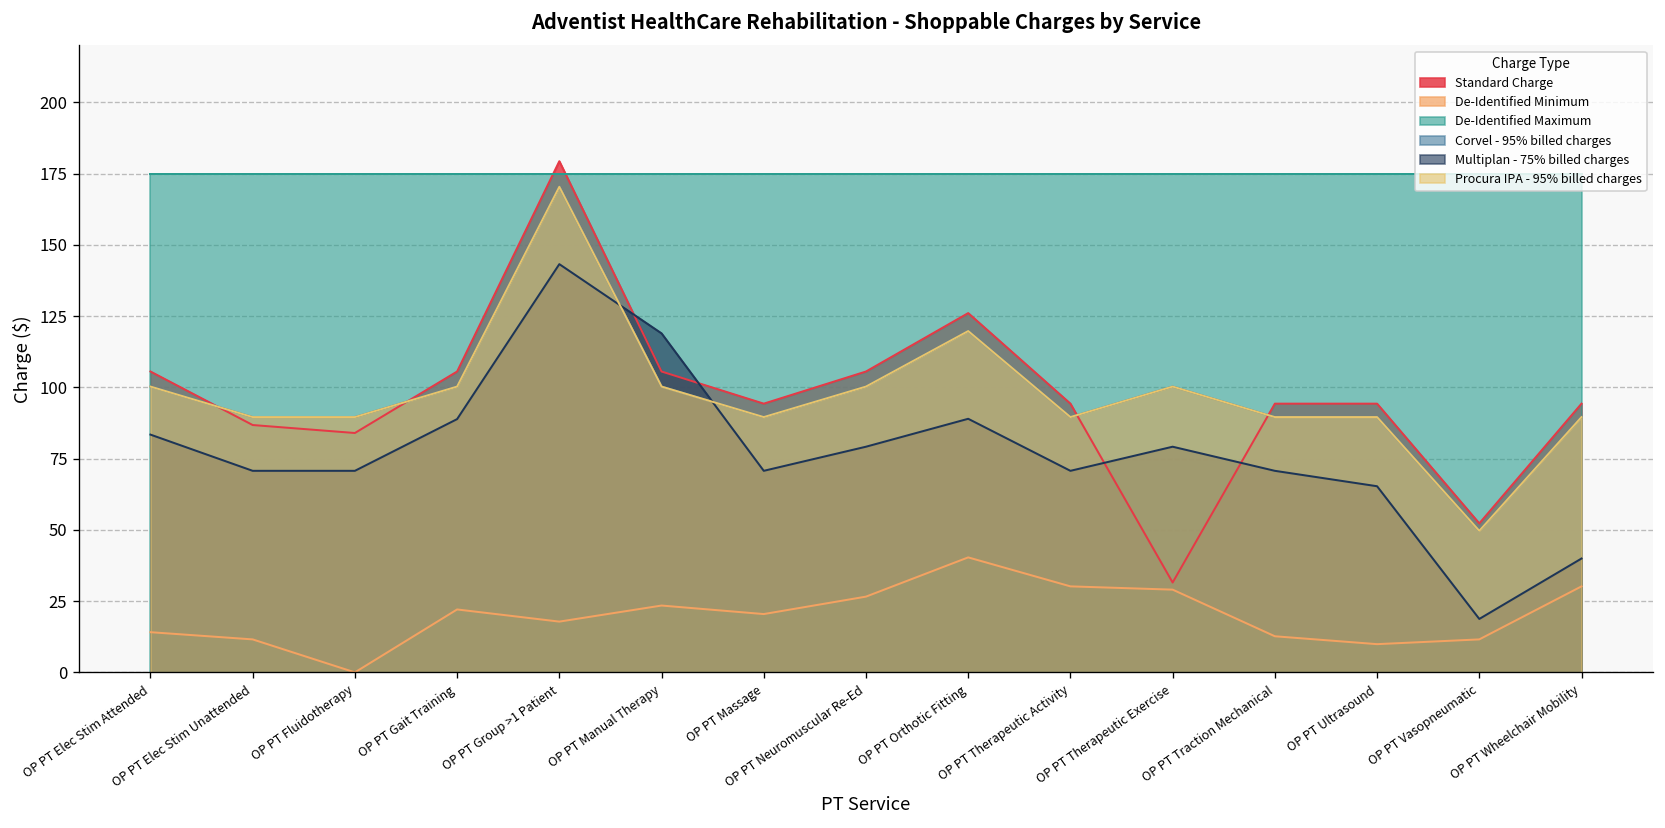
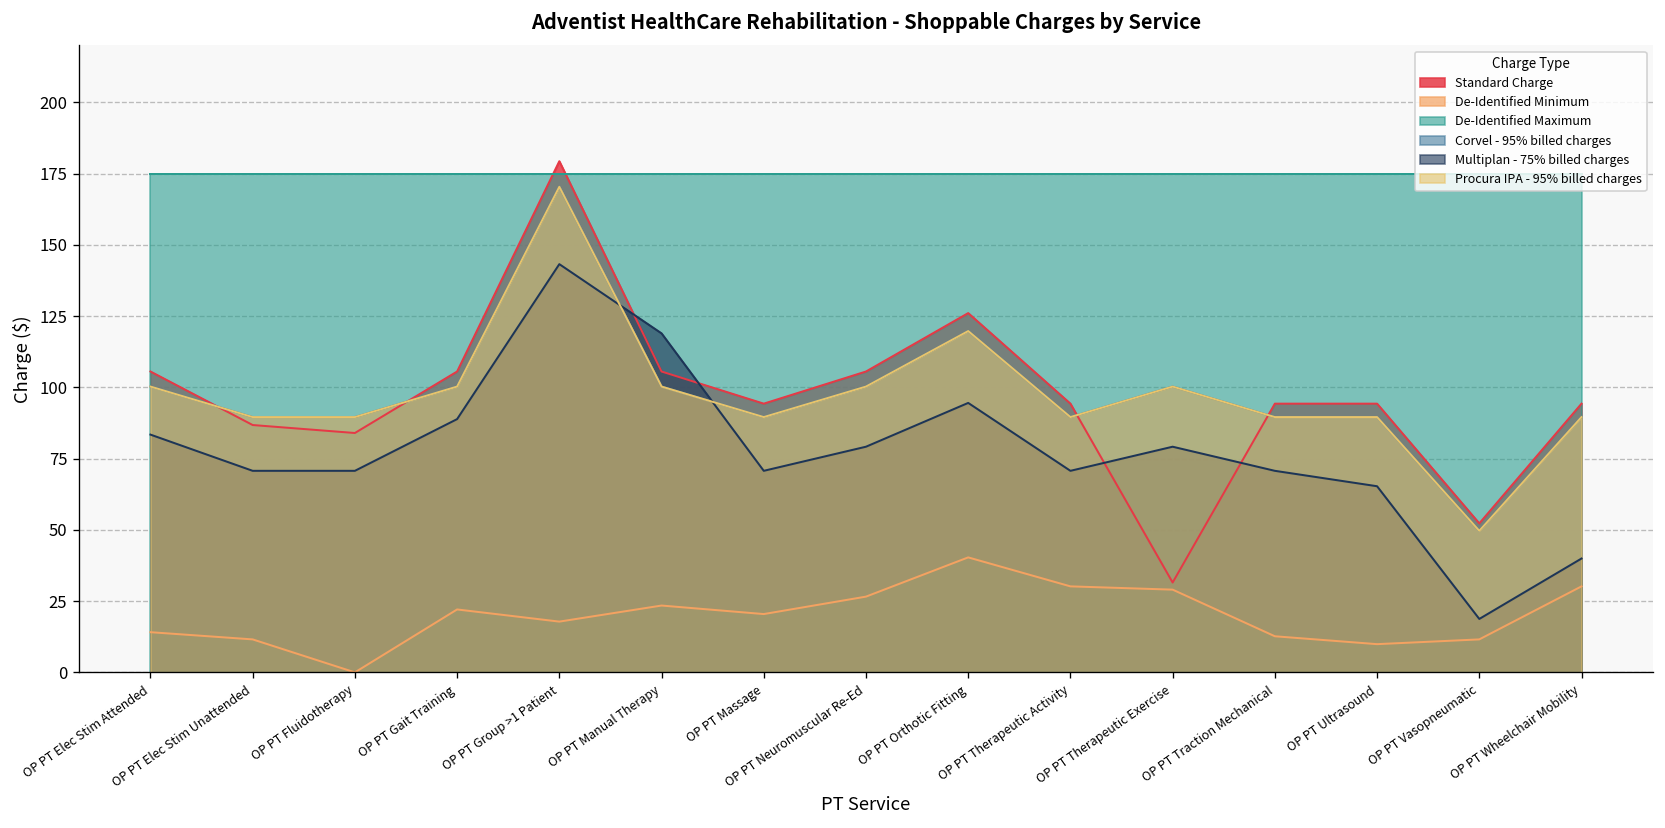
  {
    "Standard Charge": {
      "OP PT Elec Stim Attended": 106,
      "OP PT Elec Stim Unattended": 87,
      "OP PT Fluidotherapy": 84,
      "OP PT Gait Training": 106,
      "OP PT Group >1 Patient": 179,
      "OP PT Manual Therapy": 106,
      "OP PT Massage": 94,
      "OP PT Neuromuscular Re-Ed": 106,
      "OP PT Orthotic Fitting": 126,
      "OP PT Therapeutic Activity": 94,
      "OP PT Therapeutic Exercise": 32,
      "OP PT Traction Mechanical": 94,
      "OP PT Ultrasound": 94,
      "OP PT Vasopneumatic": 52,
      "OP PT Wheelchair Mobility": 94
    },
    "De-Identified Maximum": {
      "OP PT Elec Stim Attended": 175,
      "OP PT Elec Stim Unattended": 175,
      "OP PT Fluidotherapy": 175,
      "OP PT Gait Training": 175,
      "OP PT Group >1 Patient": 175,
      "OP PT Manual Therapy": 175,
      "OP PT Massage": 175,
      "OP PT Neuromuscular Re-Ed": 175,
      "OP PT Orthotic Fitting": 175,
      "OP PT Therapeutic Activity": 175,
      "OP PT Therapeutic Exercise": 175,
      "OP PT Traction Mechanical": 175,
      "OP PT Ultrasound": 175
    },
    "Multiplan - 75% billed charges": {
      "OP PT Elec Stim Attended": 83,
      "OP PT Elec Stim Unattended": 71,
      "OP PT Fluidotherapy": 71,
      "OP PT Gait Training": 89,
      "OP PT Group >1 Patient": 143,
      "OP PT Manual Therapy": 119,
      "OP PT Massage": 71,
      "OP PT Neuromuscular Re-Ed": 79,
-     "OP PT Orthotic Fitting": 89,
+     "OP PT Orthotic Fitting": 95,
      "OP PT Therapeutic Activity": 71,
      "OP PT Therapeutic Exercise": 79,
      "OP PT Traction Mechanical": 71,
      "OP PT Ultrasound": 65,
      "OP PT Vasopneumatic": 19,
      "OP PT Wheelchair Mobility": 40
    }
  }
